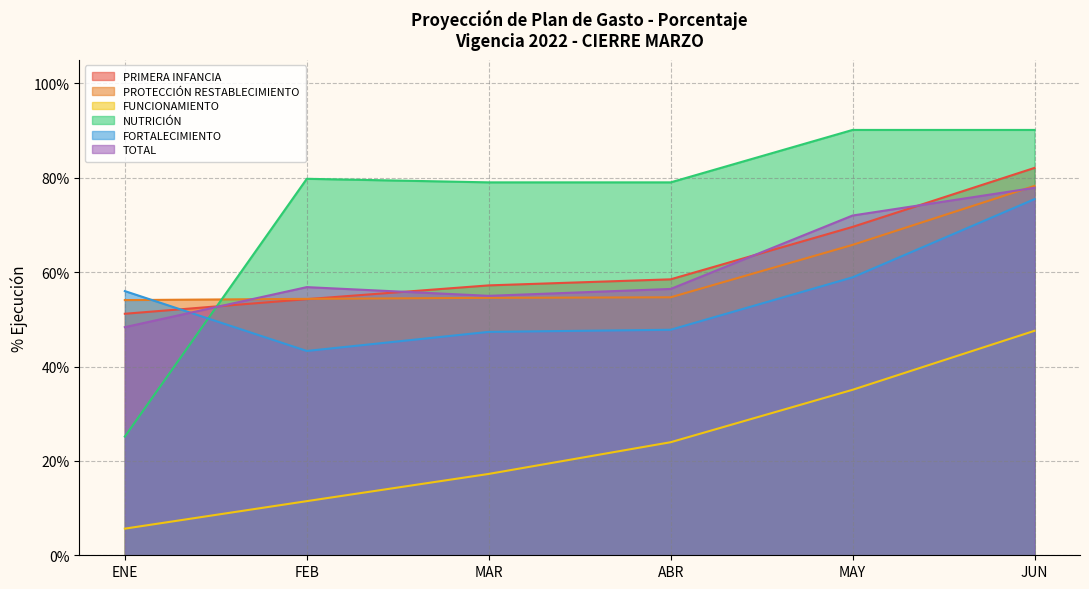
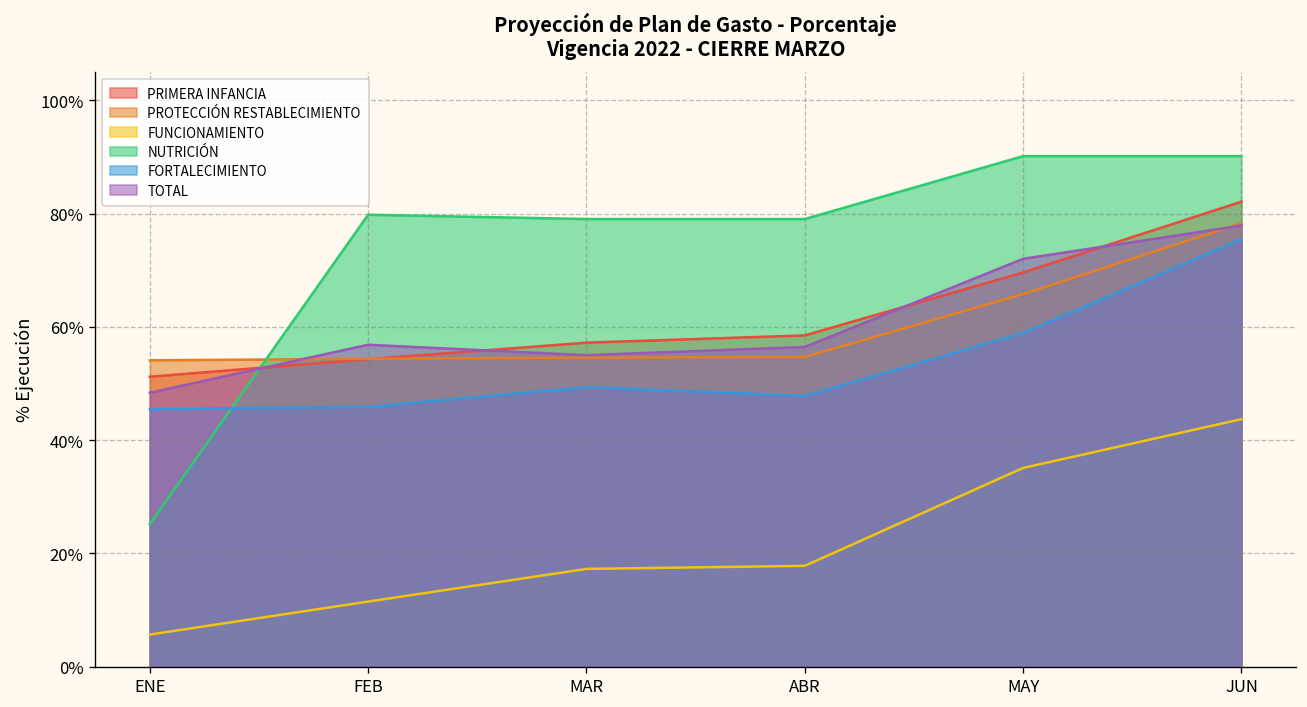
  {
    "FUNCIONAMIENTO": {
      "ENE": "6%",
      "FEB": "11%",
      "MAR": "17%",
-     "ABR": "24%",
+     "ABR": "18%",
      "MAY": "35%",
-     "JUN": "48%"
+     "JUN": "44%"
    },
    "NUTRICIÓN": {
      "ENE": "25%",
      "FEB": "80%",
      "MAR": "79%",
      "ABR": "79%",
      "MAY": "90%",
      "JUN": "90%"
    },
    "FORTALECIMIENTO": {
-     "ENE": "56%",
-     "FEB": "43%",
-     "MAR": "47%",
+     "ENE": "45%",
+     "FEB": "46%",
+     "MAR": "49%",
      "ABR": "48%",
      "MAY": "59%",
      "JUN": "75%"
    },
    "TOTAL": {
      "ENE": "48%",
      "FEB": "57%",
      "ABR": "56%",
      "MAY": "72%"
    }
  }
